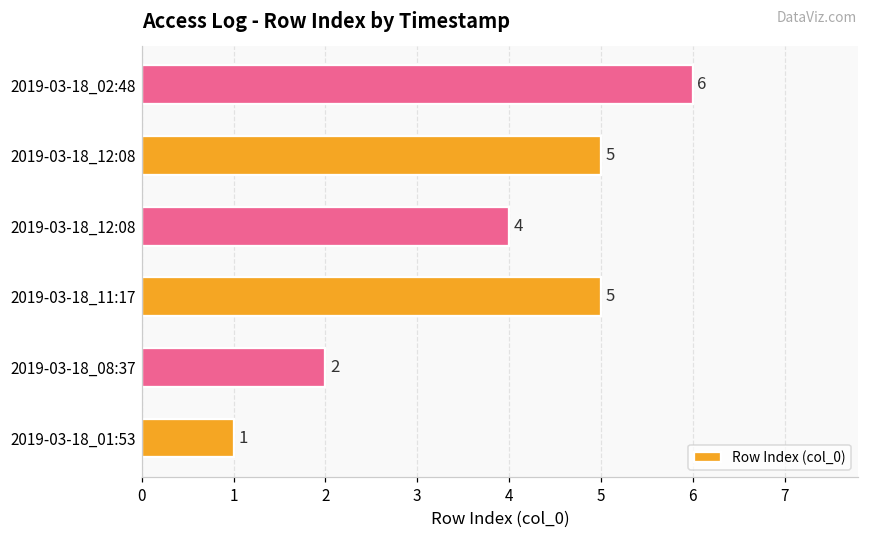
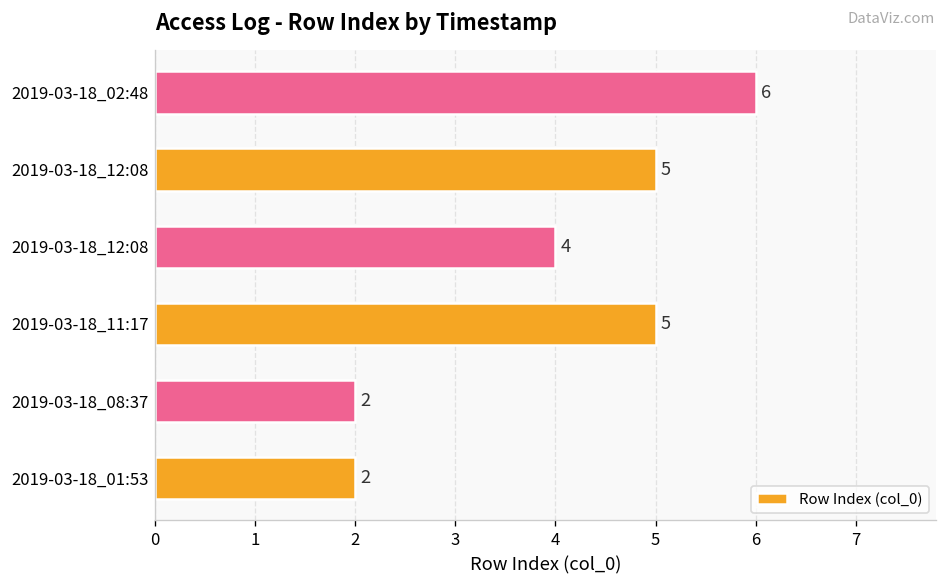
  {
    "2019-03-18_02:48": 6,
    "2019-03-18_11:17": 5,
    "2019-03-18_08:37": 2,
-   "2019-03-18_01:53": 1
+   "2019-03-18_01:53": 2
  }
